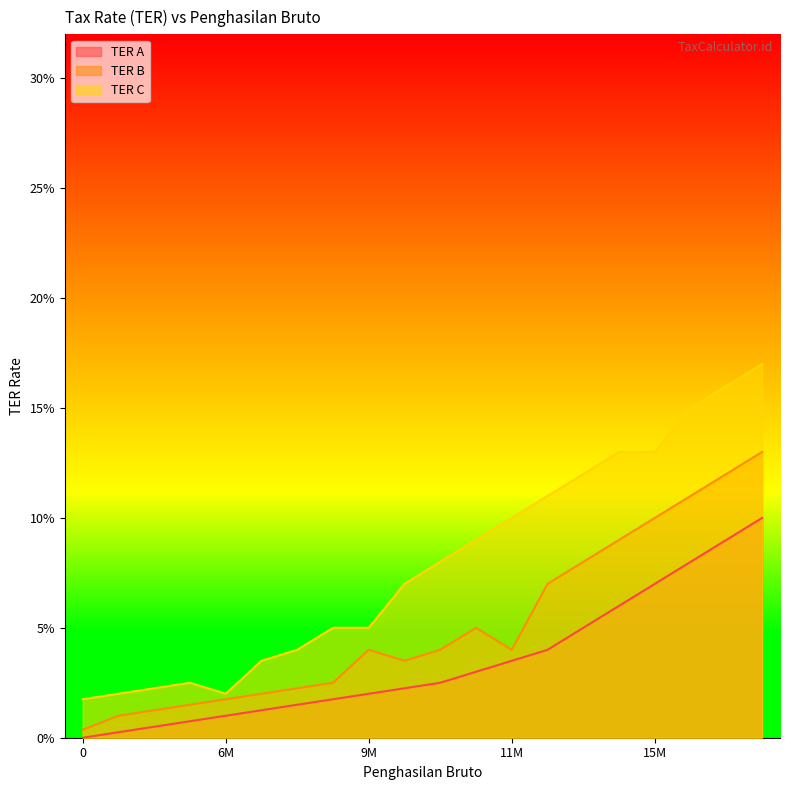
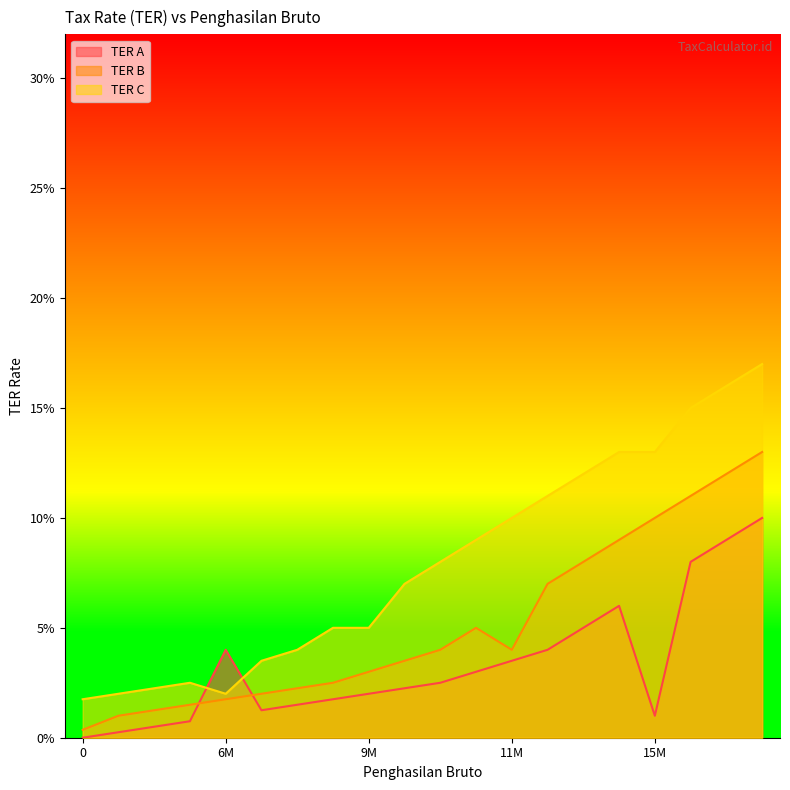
  {
    "TER A": {
      "0": "0.0%",
-     "6M": "1.0%",
+     "6M": "4.0%",
      "9M": "2.0%",
      "11M": "3.5%",
-     "15M": "7.0%"
+     "15M": "1.0%"
    },
    "TER B": {
      "0": "0.4%",
      "6M": "1.8%",
-     "9M": "4.0%",
+     "9M": "3.0%",
      "11M": "4.0%",
      "15M": "10.0%"
    },
    "TER C": {
      "0": "1.8%",
      "6M": "2.0%",
      "9M": "5.0%",
      "11M": "10.0%",
      "15M": "13.0%"
    }
  }
